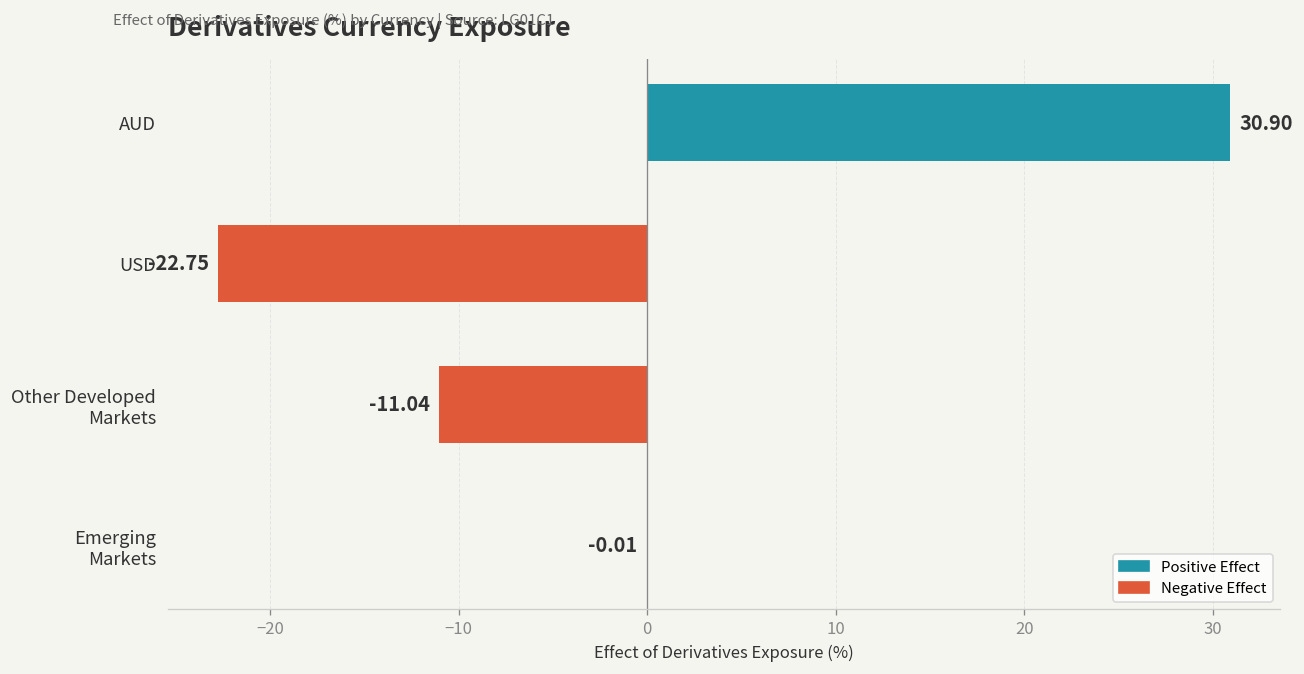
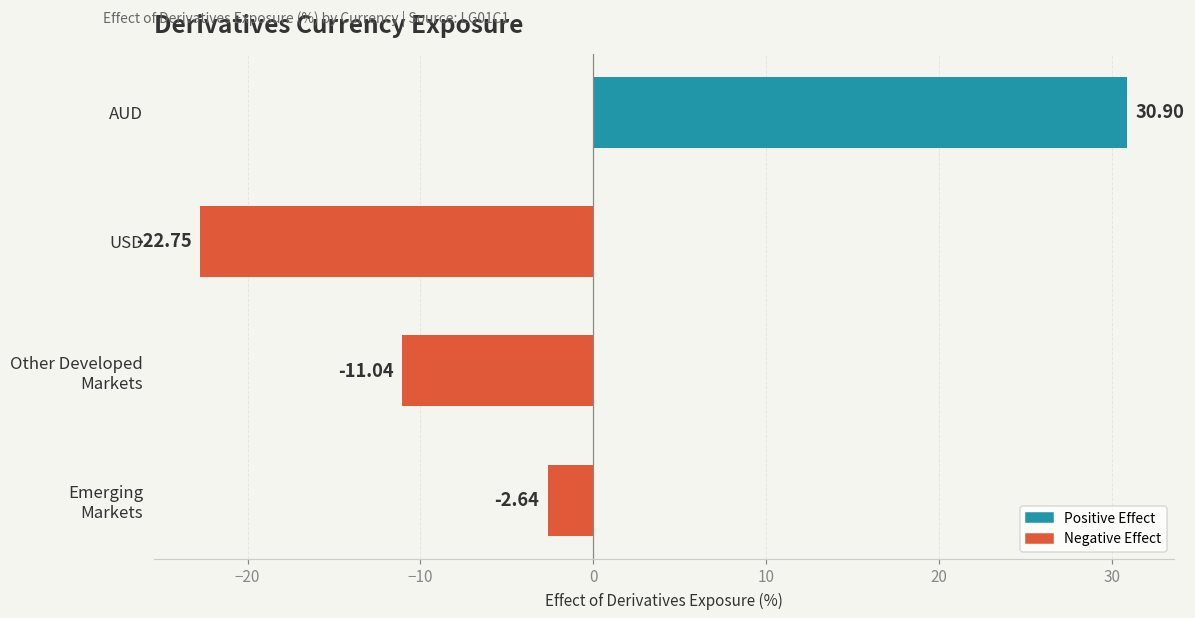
  {
    "AUD": 30.90,
    "USD": -22.75,
    "Other Developed Markets": -11.04,
-   "Emerging Markets": -0.01
+   "Emerging Markets": -2.64
  }
